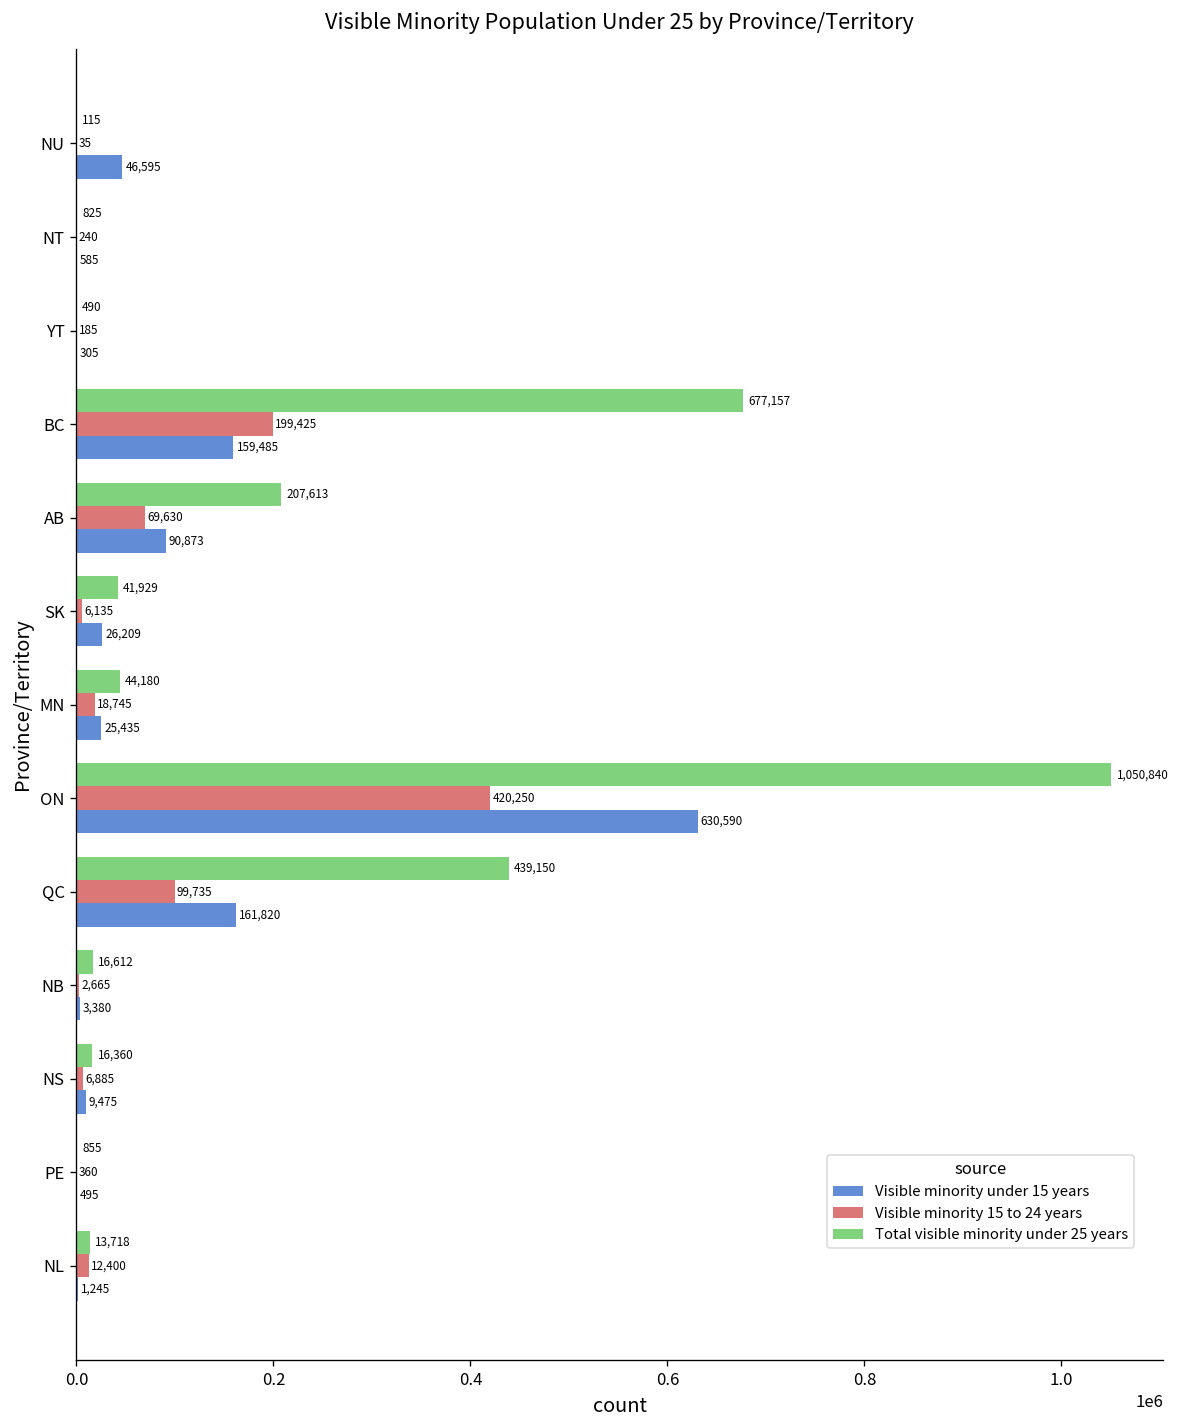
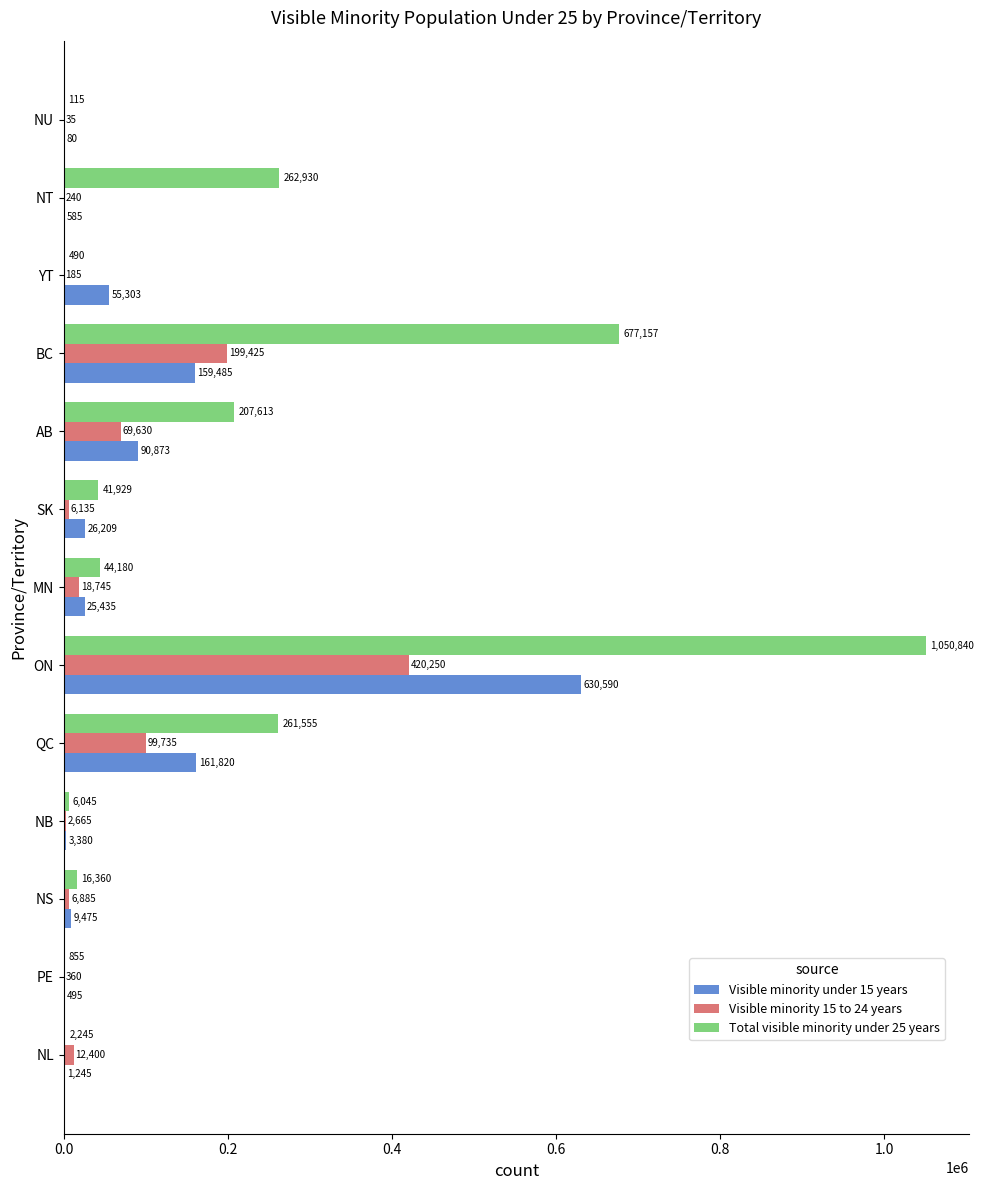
  {
    "Visible minority under 15 years": {
-     "NU": "46,595",
+     "NU": "80",
      "NT": "585",
-     "YT": "305",
+     "YT": "55,303",
      "BC": "159,485",
      "AB": "90,873",
      "SK": "26,209",
      "MN": "25,435",
      "ON": "630,590",
      "QC": "161,820",
      "NB": "3,380",
      "NS": "9,475",
      "PE": "495",
      "NL": "1,245"
    },
    "Visible minority 15 to 24 years": {
      "NU": "35",
      "NT": "240",
      "YT": "185",
      "BC": "199,425",
      "AB": "69,630",
      "SK": "6,135",
      "MN": "18,745",
      "ON": "420,250",
      "QC": "99,735",
      "NB": "2,665",
      "NS": "6,885",
      "PE": "360",
      "NL": "12,400"
    },
    "Total visible minority under 25 years": {
      "NU": "115",
-     "NT": "825",
+     "NT": "262,930",
      "YT": "490",
      "BC": "677,157",
      "AB": "207,613",
      "SK": "41,929",
      "MN": "44,180",
      "ON": "1,050,840",
-     "QC": "439,150",
-     "NB": "16,612",
+     "QC": "261,555",
+     "NB": "6,045",
      "NS": "16,360",
      "PE": "855",
-     "NL": "13,718"
+     "NL": "2,245"
    }
  }
